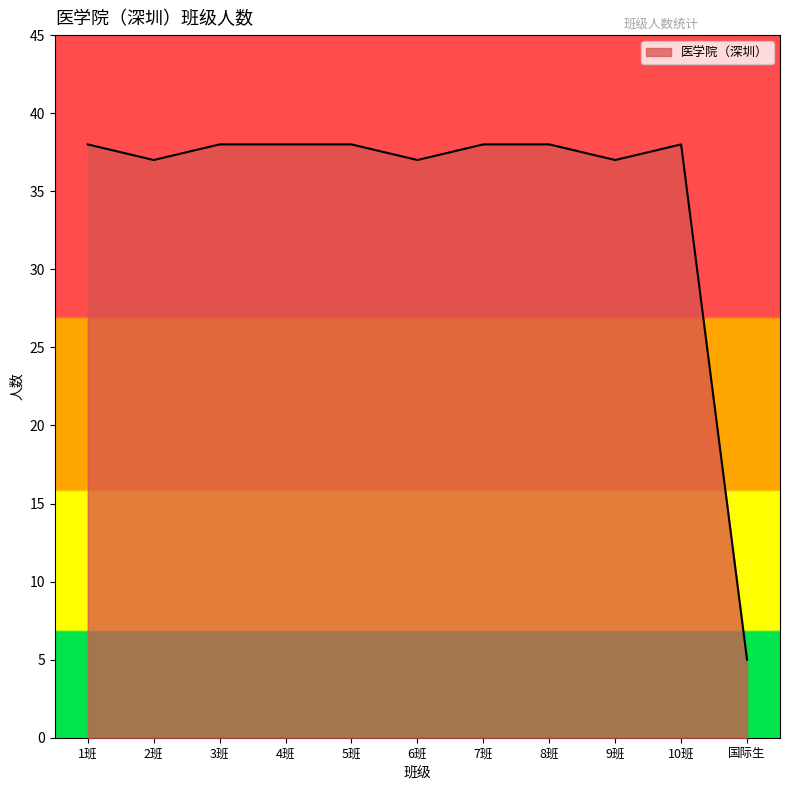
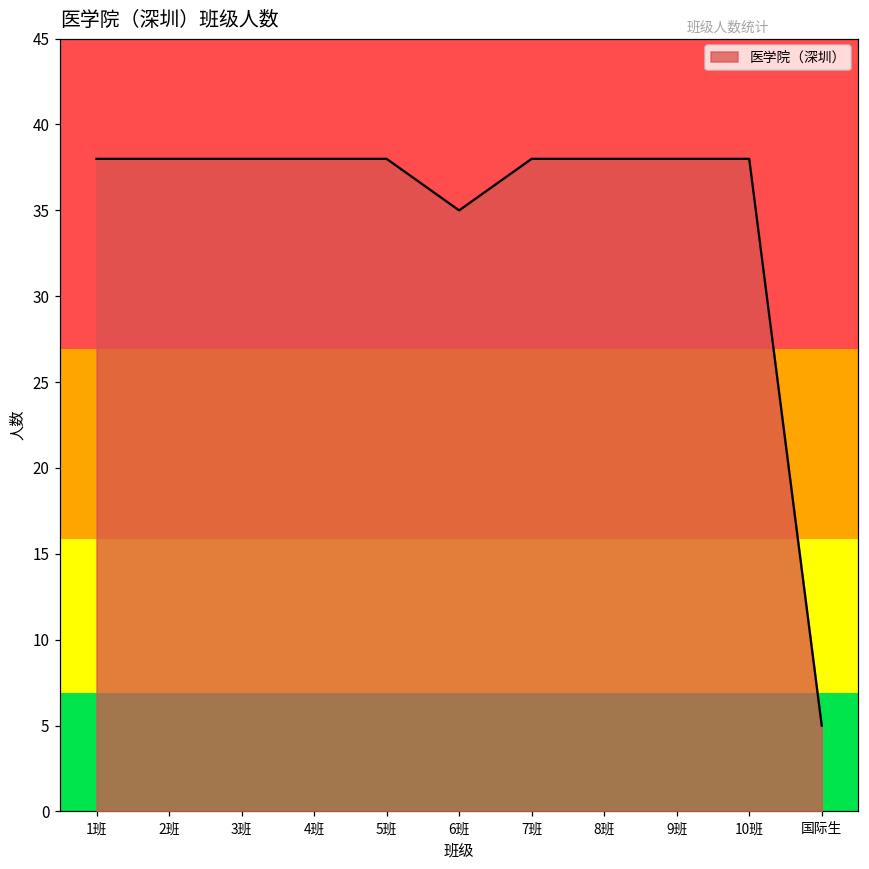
  {
    "1班": 38,
-   "2班": 37,
+   "2班": 38,
    "3班": 38,
    "4班": 38,
    "5班": 38,
-   "6班": 37,
+   "6班": 35,
    "7班": 38,
    "8班": 38,
-   "9班": 37,
+   "9班": 38,
    "10班": 38,
    "国际生": 5
  }
